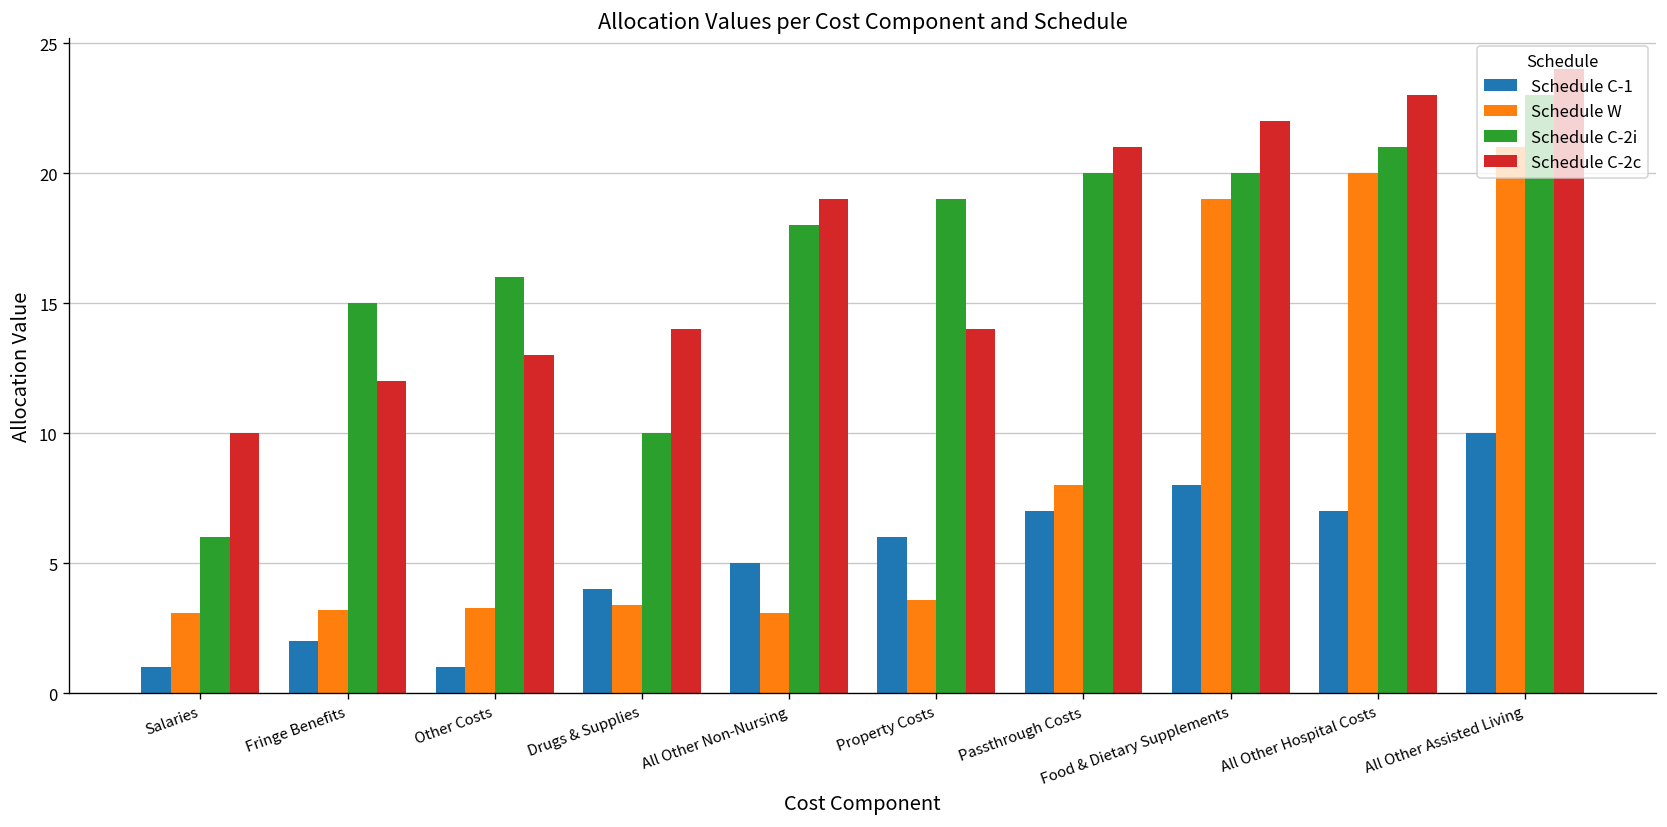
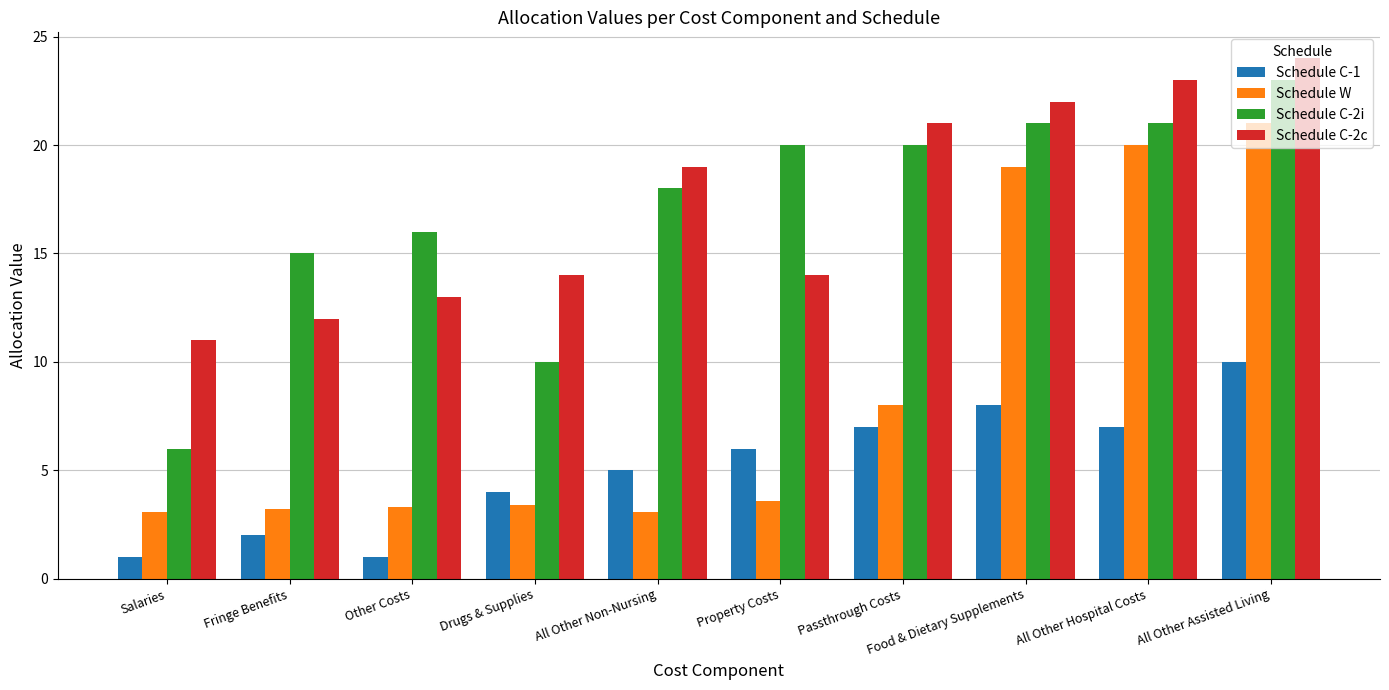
  {
    "Schedule C-1": {
      "Salaries": 1,
      "Fringe Benefits": 2,
      "Other Costs": 1,
      "Drugs & Supplies": 4,
      "All Other Non-Nursing": 5,
      "Property Costs": 6,
      "Passthrough Costs": 7,
      "Food & Dietary Supplements": 8,
      "All Other Hospital Costs": 7,
      "All Other Assisted Living": 10
    },
    "Schedule W": {
      "Salaries": 3,
      "Fringe Benefits": 3.2,
      "Other Costs": 3.3,
      "Drugs & Supplies": 3.4,
      "All Other Non-Nursing": 3,
      "Property Costs": 3.6,
      "Passthrough Costs": 8,
      "Food & Dietary Supplements": 19,
      "All Other Hospital Costs": 20
    },
    "Schedule C-2i": {
      "Salaries": 6,
      "Fringe Benefits": 15,
      "Other Costs": 16,
      "Drugs & Supplies": 10,
      "All Other Non-Nursing": 18,
-     "Property Costs": 19,
+     "Property Costs": 20,
      "Passthrough Costs": 20,
-     "Food & Dietary Supplements": 20,
+     "Food & Dietary Supplements": 21,
      "All Other Hospital Costs": 21
    },
    "Schedule C-2c": {
-     "Salaries": 10,
+     "Salaries": 11,
      "Fringe Benefits": 12,
      "Other Costs": 13,
      "Drugs & Supplies": 14,
      "All Other Non-Nursing": 19,
      "Property Costs": 14,
      "Passthrough Costs": 21,
      "Food & Dietary Supplements": 22,
      "All Other Hospital Costs": 23
    }
  }
